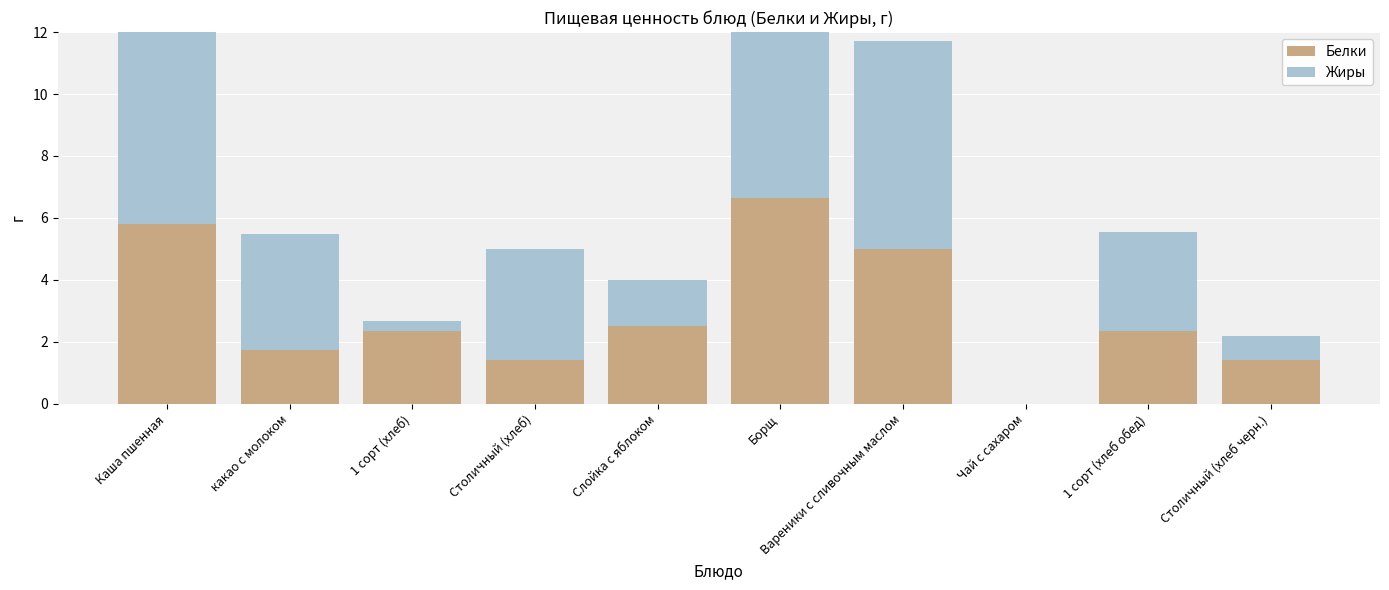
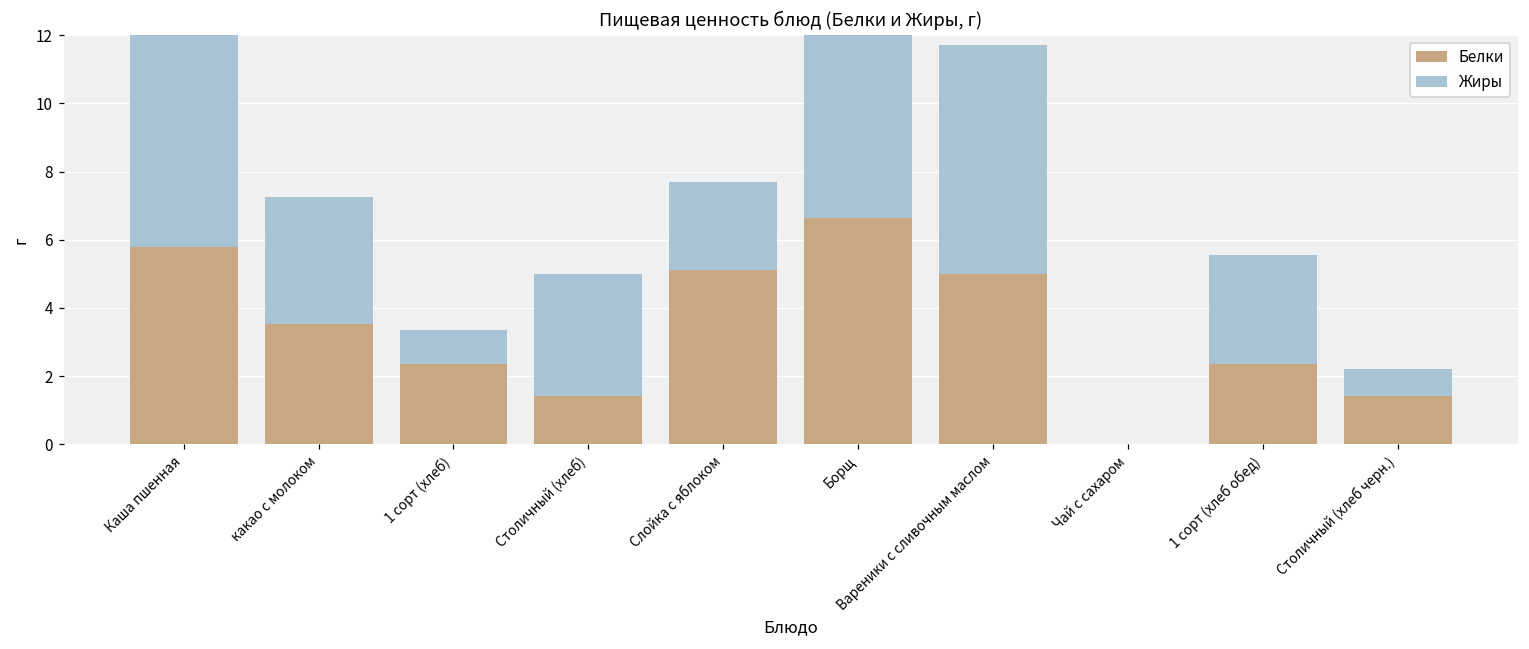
  {
    "Белки": {
      "Каша пшенная": 5.8,
-     "какао с молоком": 1.8,
+     "какао с молоком": 3.5,
      "1 сорт (хлеб)": 2.4,
      "Столичный (хлеб)": 1.4,
-     "Слойка с яблоком": 2.5,
+     "Слойка с яблоком": 5.1,
      "Борщ": 6.6,
      "Вареники с сливочным маслом": 5.0,
      "Чай с сахаром": 0.0,
      "1 сорт (хлеб обед)": 2.4,
      "Столичный (хлеб черн.)": 1.4
    },
    "Жиры": {
      "какао с молоком": 3.7,
-     "1 сорт (хлеб)": 0.3,
+     "1 сорт (хлеб)": 1.0,
      "Столичный (хлеб)": 3.6,
-     "Слойка с яблоком": 1.5,
+     "Слойка с яблоком": 2.6,
      "Вареники с сливочным маслом": 6.7,
      "Чай с сахаром": 0.0,
      "1 сорт (хлеб обед)": 3.2,
      "Столичный (хлеб черн.)": 0.8
    }
  }
